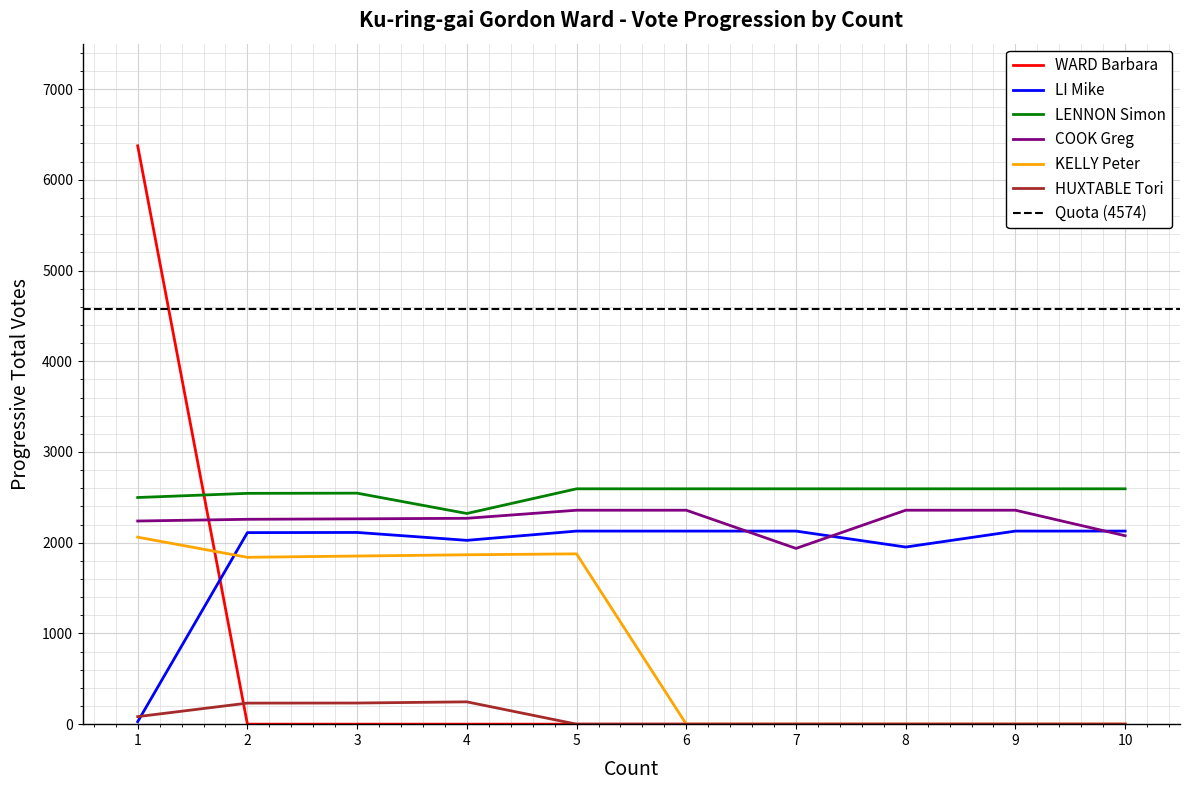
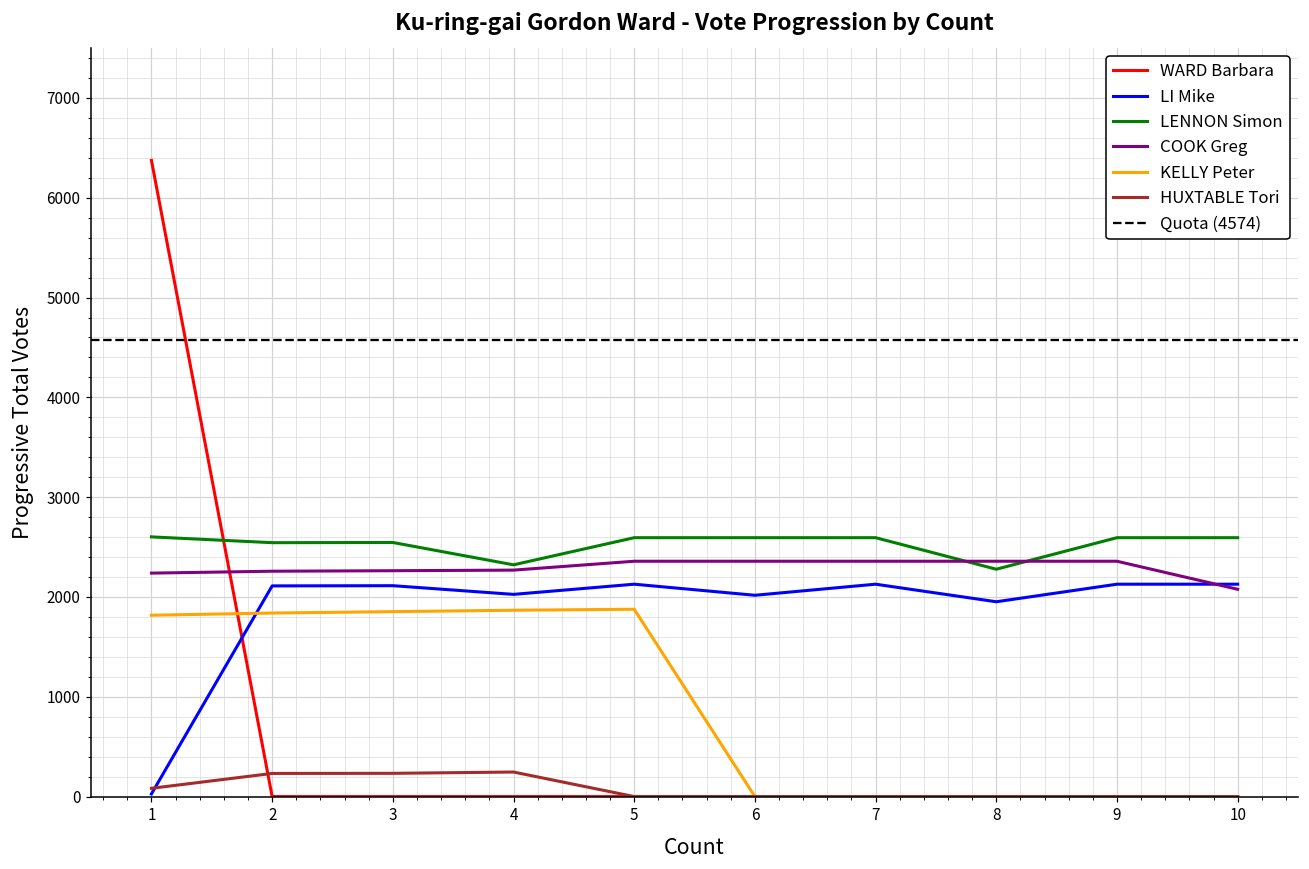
  {
    "WARD Barbara": {
      "1": 6400,
      "2": 0,
      "3": 0,
      "4": 0
    },
    "LI Mike": {
      "1": 0,
      "2": 2100,
      "3": 2100,
      "4": 2000,
      "5": 2100,
-     "6": 2100,
+     "6": 2000,
      "7": 2100,
      "8": 2000,
      "9": 2100,
      "10": 2100
    },
    "LENNON Simon": {
-     "1": 2500,
+     "1": 2600,
      "2": 2500,
      "3": 2500,
      "4": 2300,
      "5": 2600,
      "6": 2600,
      "7": 2600,
-     "8": 2600,
+     "8": 2300,
      "9": 2600,
      "10": 2600
    },
    "COOK Greg": {
      "1": 2200,
      "2": 2300,
      "3": 2300,
      "4": 2300,
      "5": 2400,
      "6": 2400,
-     "7": 1900,
+     "7": 2400,
      "8": 2400,
      "9": 2400,
      "10": 2100
    },
    "KELLY Peter": {
-     "1": 2100,
+     "1": 1800,
      "2": 1800,
      "3": 1900,
      "4": 1900,
      "5": 1900
    },
    "HUXTABLE Tori": {
      "1": 100,
      "2": 200,
      "3": 200,
      "4": 200
    }
  }
